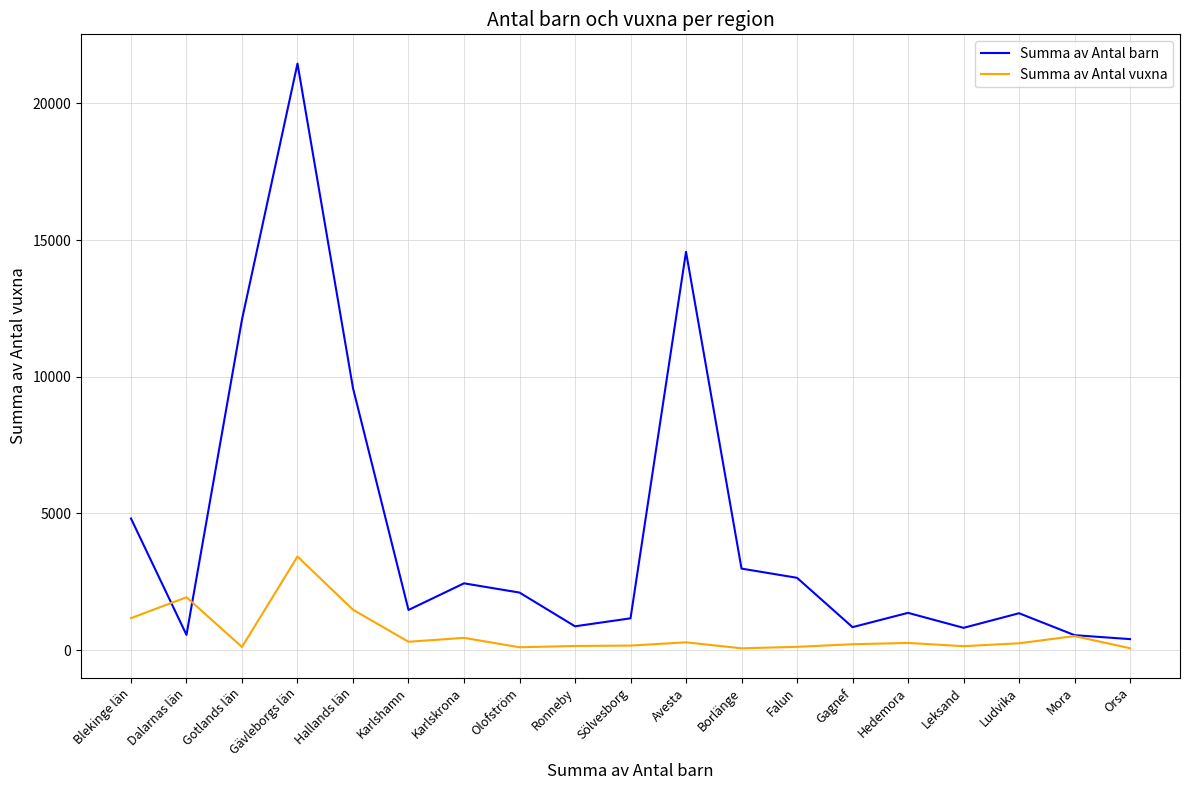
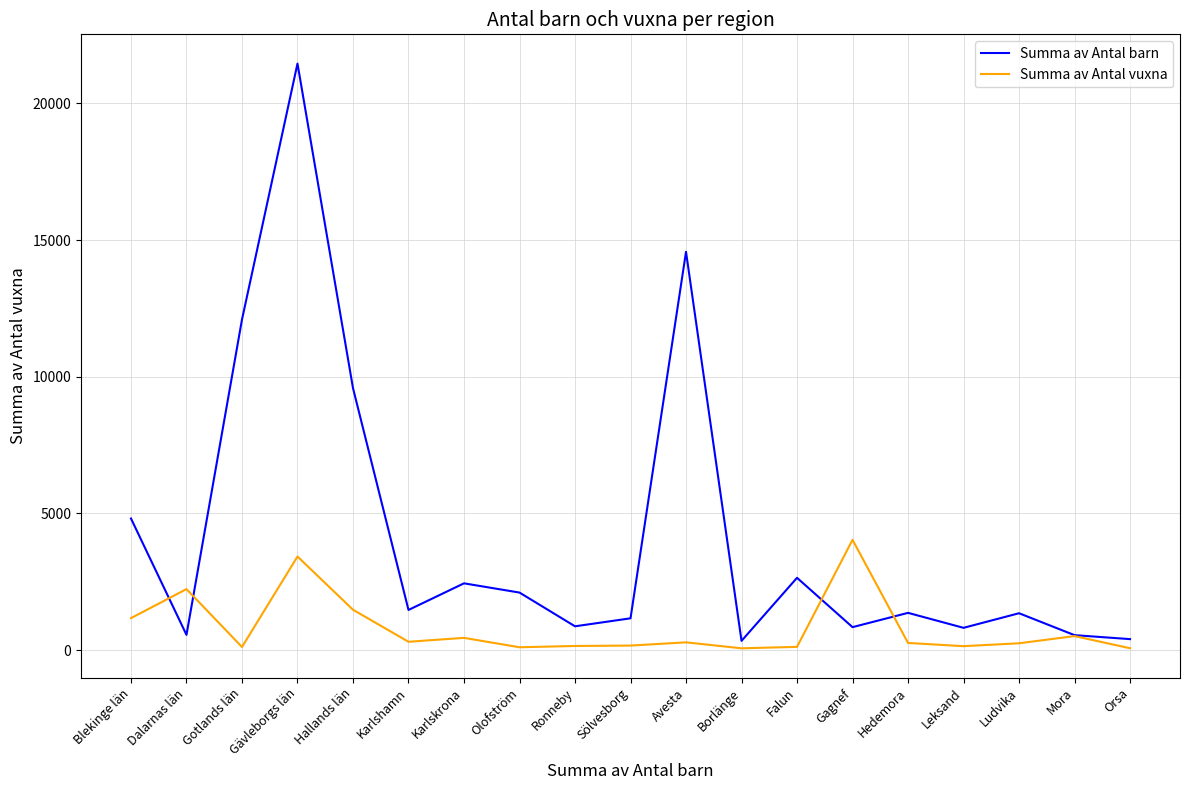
  {
    "Summa av Antal barn": {
      "Blekinge län": 4800,
      "Dalarnas län": 600,
      "Gotlands län": 12100,
      "Gävleborgs län": 21500,
      "Hallands län": 9600,
      "Karlshamn": 1500,
      "Karlskrona": 2400,
      "Olofström": 2100,
      "Ronneby": 900,
      "Sölvesborg": 1200,
      "Avesta": 14600,
-     "Borlänge": 3000,
+     "Borlänge": 300,
      "Falun": 2600,
      "Gagnef": 800,
      "Hedemora": 1400,
      "Leksand": 800,
      "Ludvika": 1300,
      "Orsa": 400
    },
    "Summa av Antal vuxna": {
      "Blekinge län": 1200,
-     "Dalarnas län": 1900,
+     "Dalarnas län": 2200,
      "Gotlands län": 100,
      "Gävleborgs län": 3400,
      "Hallands län": 1500,
      "Karlshamn": 300,
      "Karlskrona": 400,
      "Olofström": 100,
      "Ronneby": 200,
      "Sölvesborg": 200,
      "Avesta": 300,
      "Borlänge": 100,
      "Falun": 100,
-     "Gagnef": 200,
+     "Gagnef": 4000,
      "Hedemora": 300,
      "Leksand": 100,
      "Ludvika": 200,
      "Orsa": 100
    }
  }
